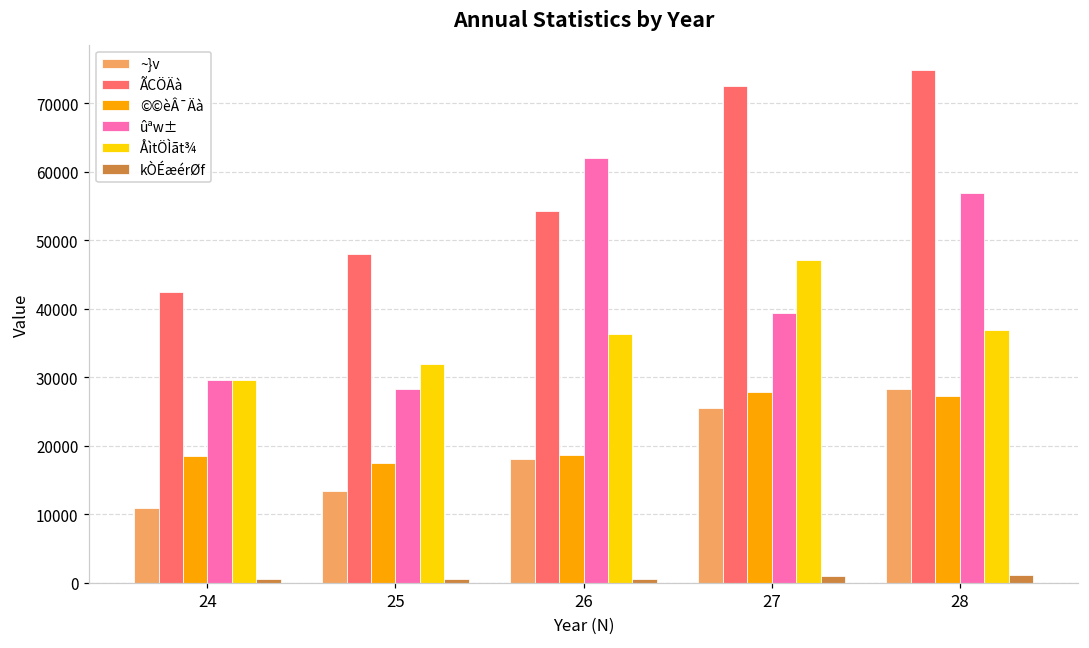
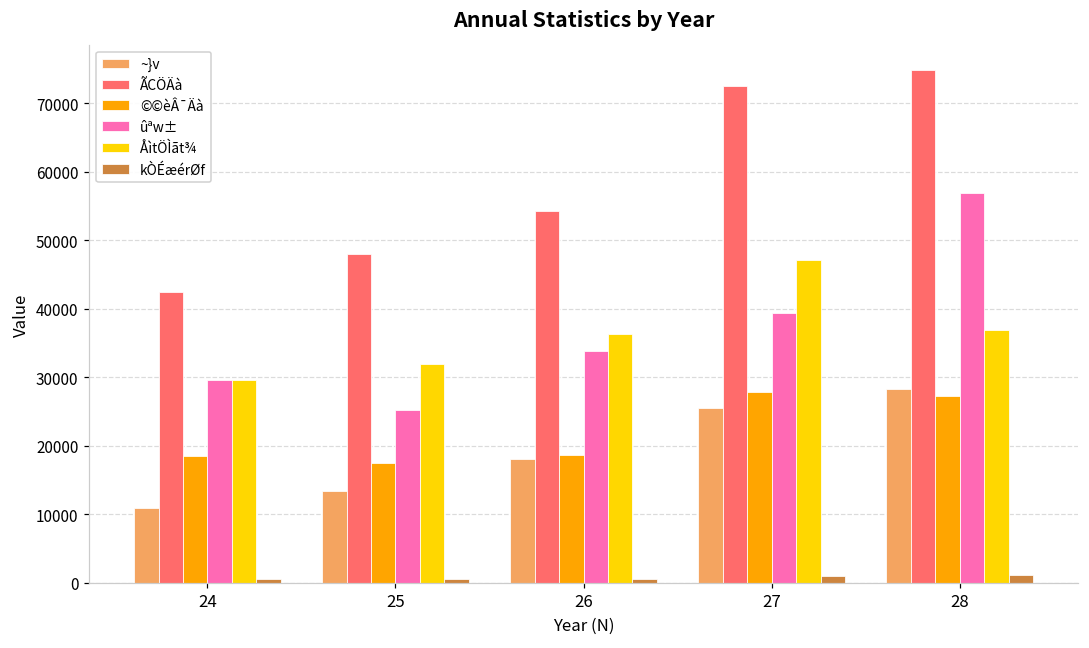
  {
    "ûªw±": {
      "24": 30000,
-     "25": 28000,
-     "26": 62000,
+     "25": 25000,
+     "26": 34000,
      "27": 39000,
      "28": 57000
    }
  }
